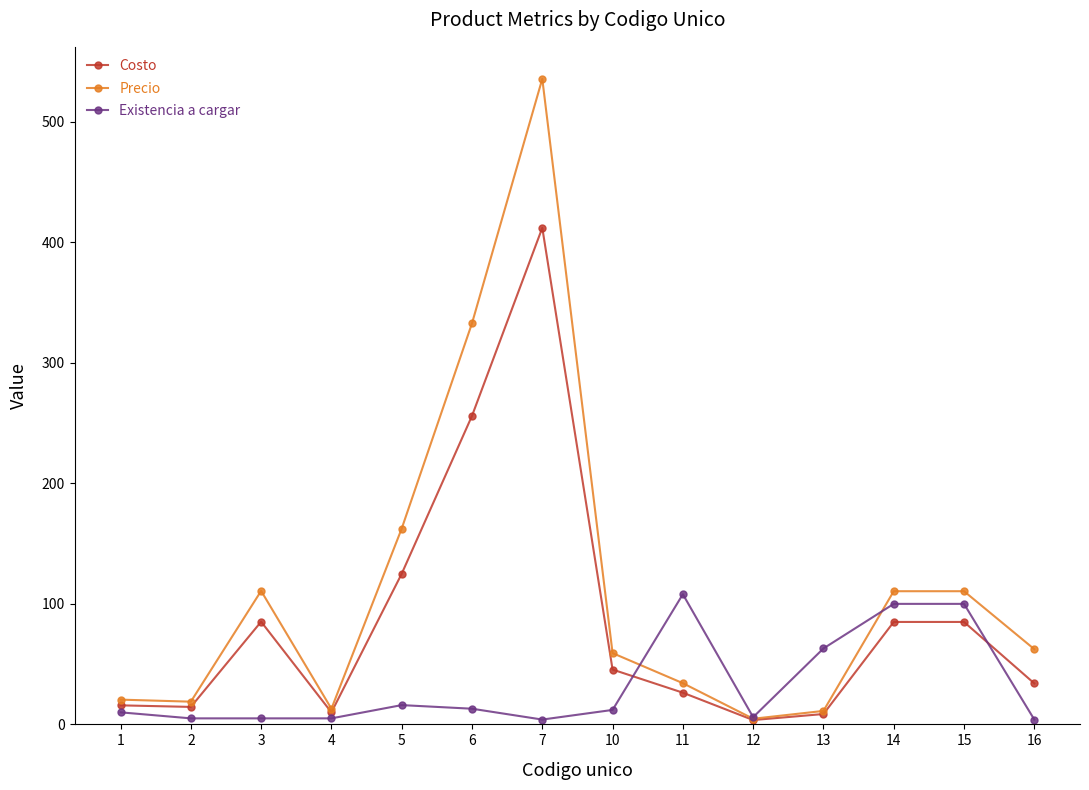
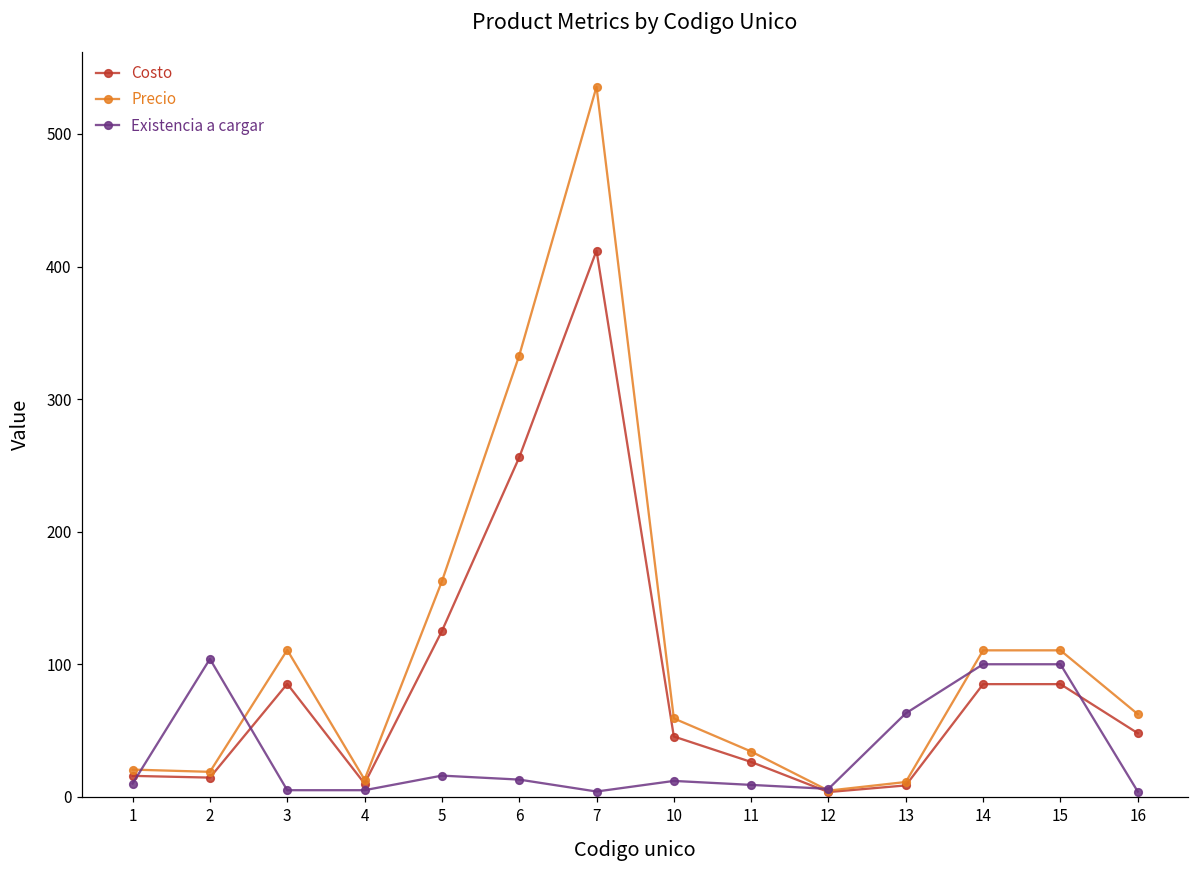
  {
    "Costo": {
      "1": 16,
      "2": 15,
      "3": 85,
      "4": 10,
      "5": 125,
      "6": 256,
      "7": 412,
      "10": 46,
      "11": 26,
      "13": 9,
      "14": 85,
      "15": 85,
-     "16": 34
+     "16": 48
    },
    "Precio": {
      "1": 21,
      "2": 19,
      "3": 111,
      "4": 13,
      "5": 163,
      "6": 333,
      "7": 536,
      "10": 59,
      "11": 34,
      "13": 11,
      "14": 111,
      "15": 111,
      "16": 62
    },
    "Existencia a cargar": {
      "1": 10,
-     "2": 5,
+     "2": 104,
      "3": 5,
      "4": 5,
      "5": 16,
      "6": 13,
      "7": 4,
      "10": 12,
-     "11": 108,
+     "11": 9,
      "13": 63,
      "14": 100,
      "15": 100,
      "16": 4
    }
  }
